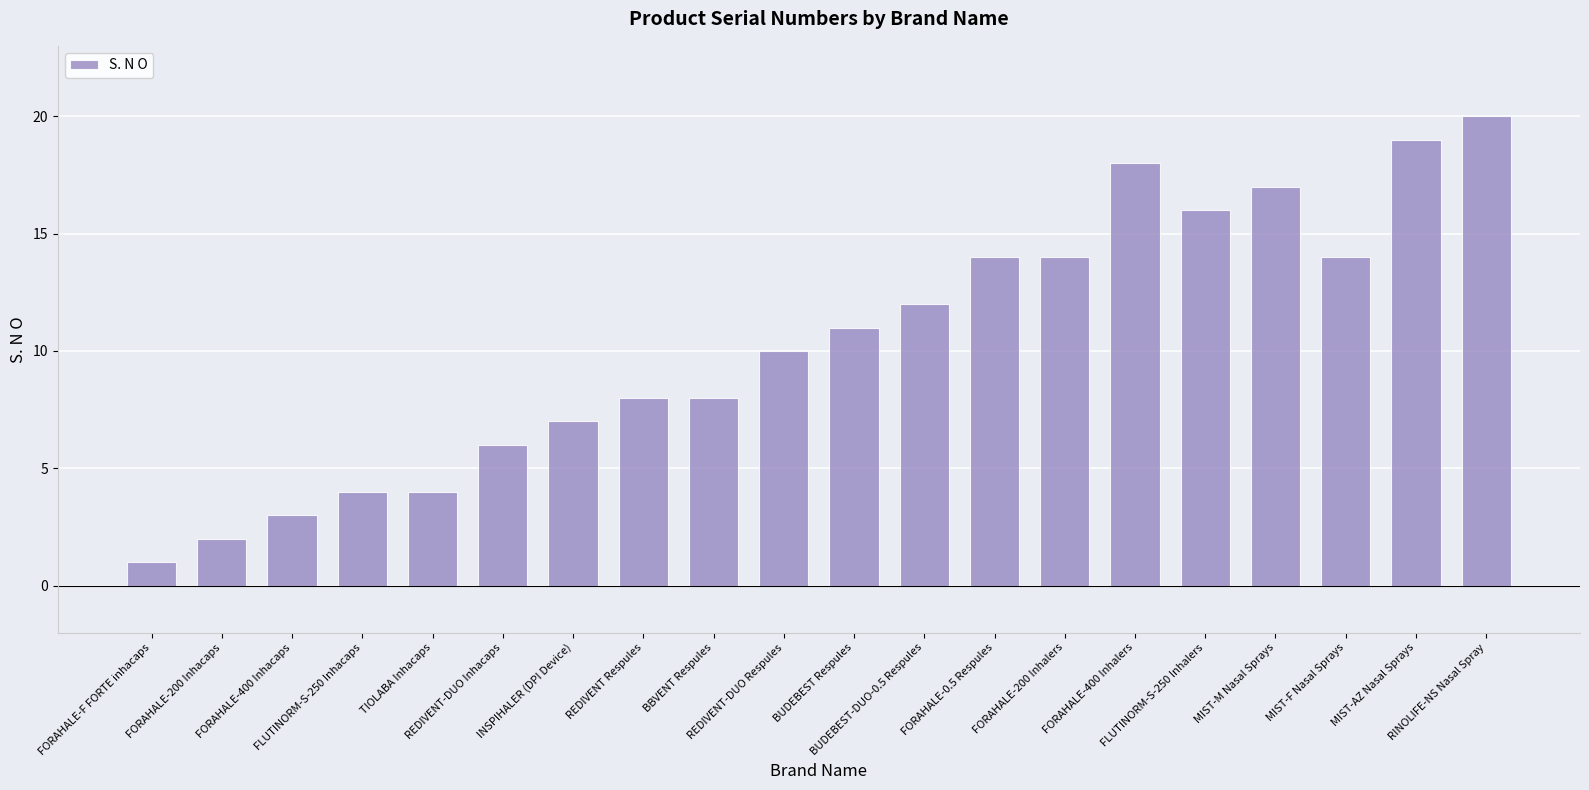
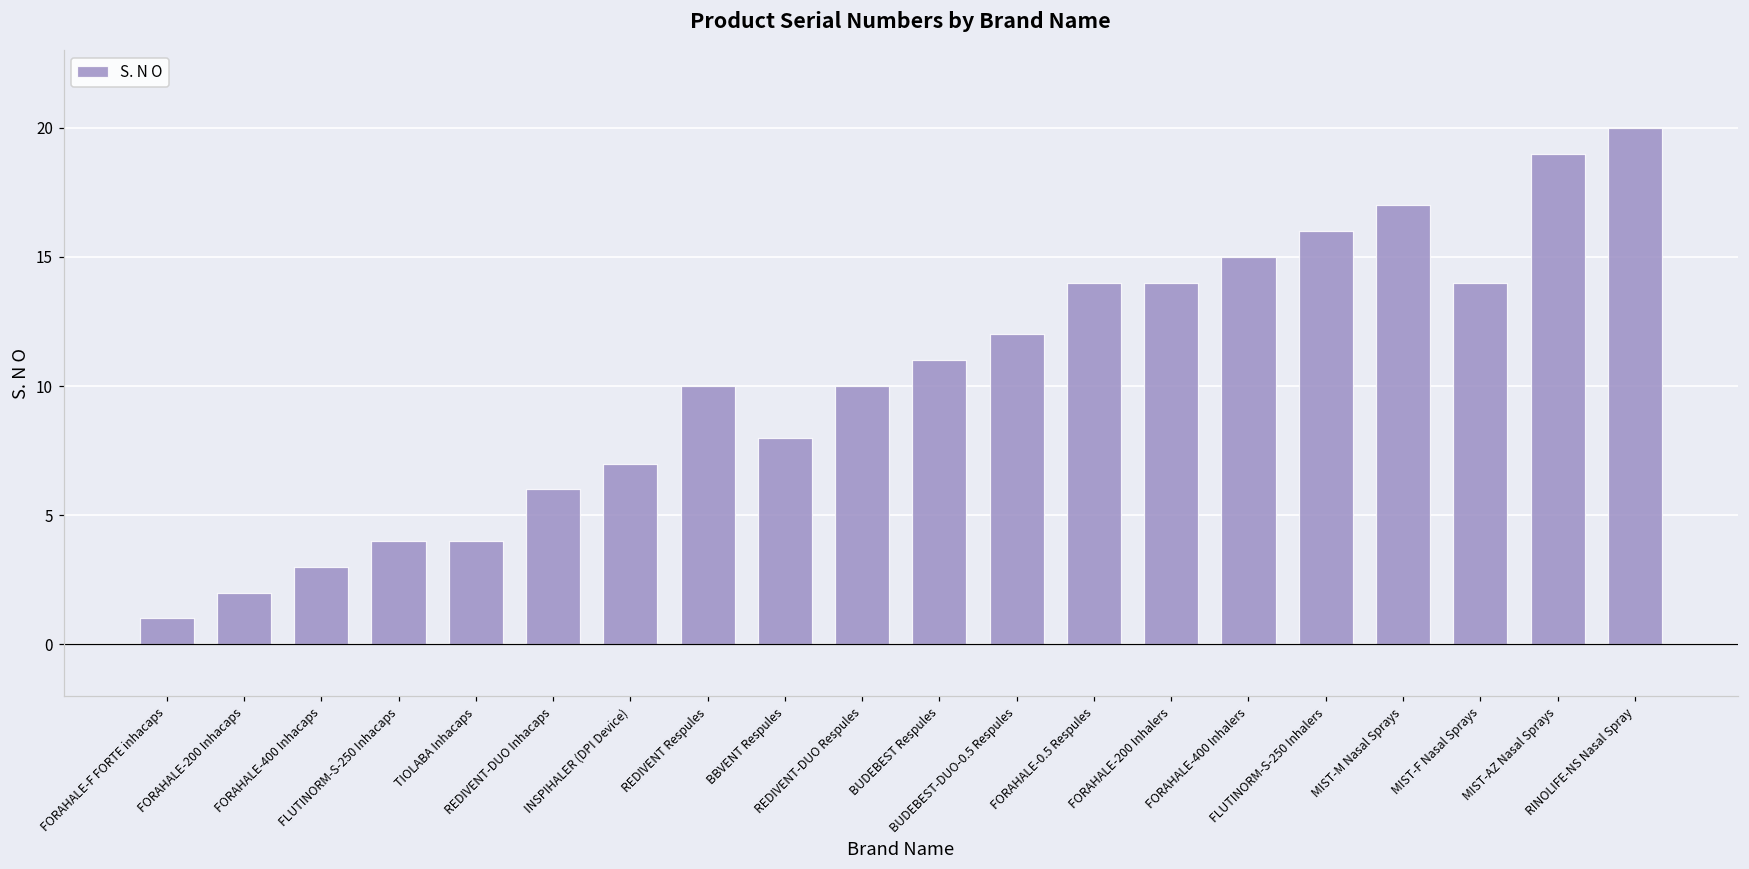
  {
    "FORAHALE-F FORTE inhacaps": 1,
    "FORAHALE-200 Inhacaps": 2,
    "FORAHALE-400 Inhacaps": 3,
    "FLUTINORM-S-250 Inhacaps": 4,
    "TIOLABA Inhacaps": 4,
    "REDIVENT-DUO Inhacaps": 6,
    "INSPIHALER (DPI Device)": 7,
-   "REDIVENT Respules": 8,
+   "REDIVENT Respules": 10,
    "BBVENT Respules": 8,
    "REDIVENT-DUO Respules": 10,
    "BUDEBEST Respules": 11,
    "BUDEBEST-DUO-0.5 Respules": 12,
    "FORAHALE-0.5 Respules": 14,
    "FORAHALE-200 Inhalers": 14,
-   "FORAHALE-400 Inhalers": 18,
+   "FORAHALE-400 Inhalers": 15,
    "FLUTINORM-S-250 Inhalers": 16,
    "MIST-M Nasal Sprays": 17,
    "MIST-F Nasal Sprays": 14,
    "MIST-AZ Nasal Sprays": 19,
    "RINOLIFE-NS Nasal Spray": 20
  }
